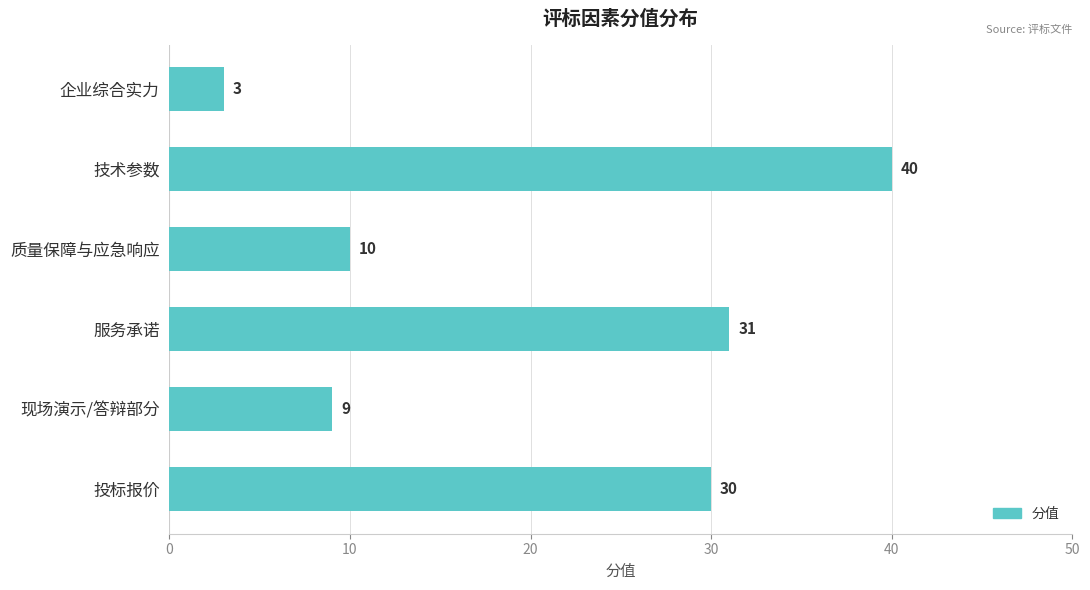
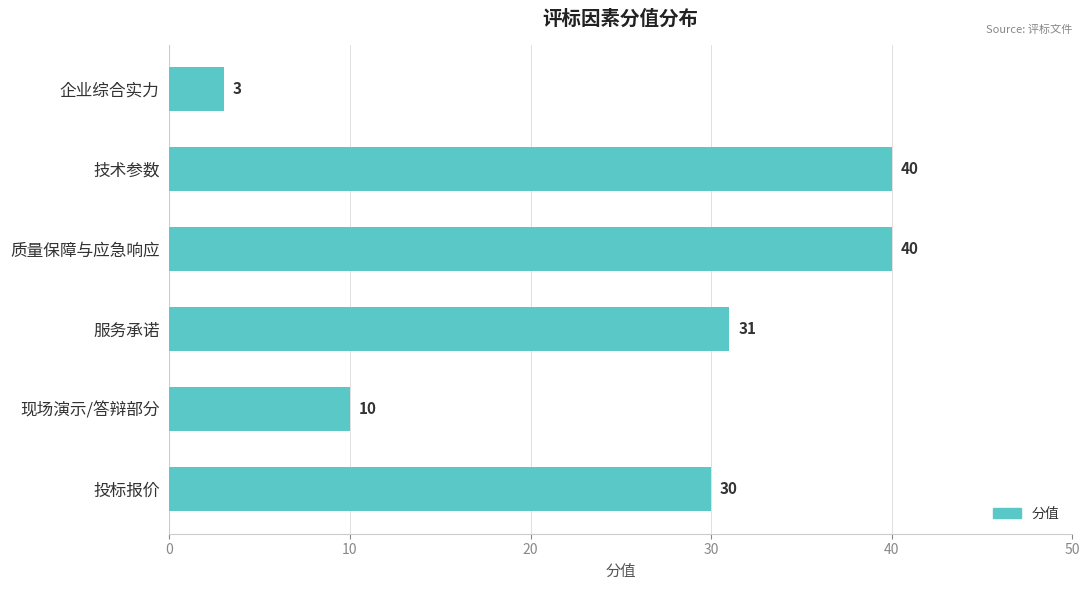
  {
    "企业综合实力": 3,
    "技术参数": 40,
-   "质量保障与应急响应": 10,
+   "质量保障与应急响应": 40,
    "服务承诺": 31,
-   "现场演示/答辩部分": 9,
+   "现场演示/答辩部分": 10,
    "投标报价": 30
  }
